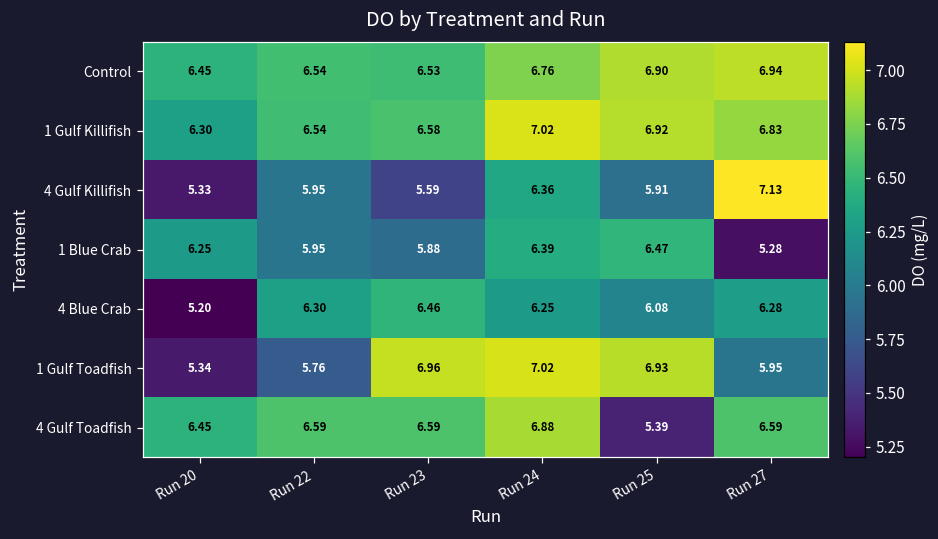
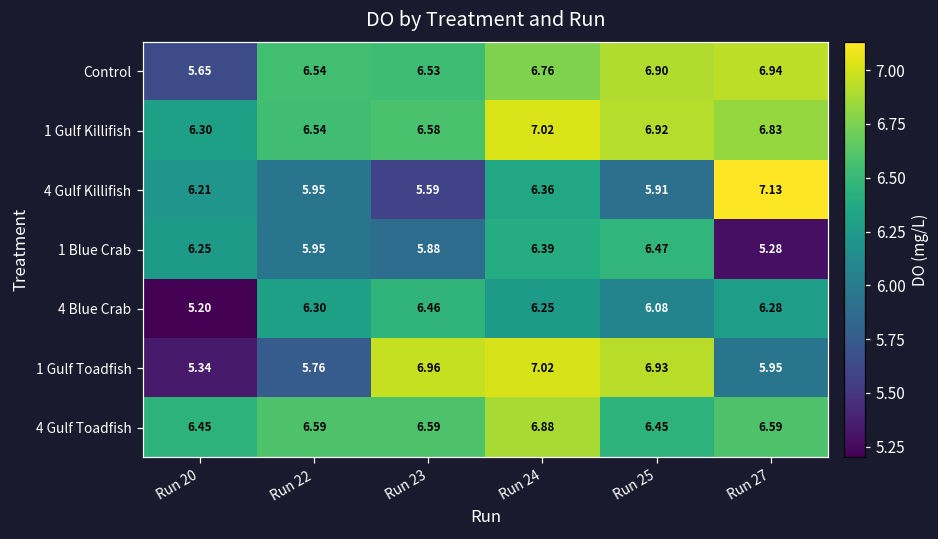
  {
    "Control": {
-     "Run 20": 6.45,
+     "Run 20": 5.65,
      "Run 22": 6.54,
      "Run 23": 6.53,
      "Run 24": 6.76,
      "Run 25": 6.90,
      "Run 27": 6.94
    },
    "1 Gulf Killifish": {
      "Run 20": 6.30,
      "Run 22": 6.54,
      "Run 23": 6.58,
      "Run 24": 7.02,
      "Run 25": 6.92,
      "Run 27": 6.83
    },
    "4 Gulf Killifish": {
-     "Run 20": 5.33,
+     "Run 20": 6.21,
      "Run 22": 5.95,
      "Run 23": 5.59,
      "Run 24": 6.36,
      "Run 25": 5.91,
      "Run 27": 7.13
    },
    "1 Blue Crab": {
      "Run 20": 6.25,
      "Run 22": 5.95,
      "Run 23": 5.88,
      "Run 24": 6.39,
      "Run 25": 6.47,
      "Run 27": 5.28
    },
    "4 Blue Crab": {
      "Run 20": 5.20,
      "Run 22": 6.30,
      "Run 23": 6.46,
      "Run 24": 6.25,
      "Run 25": 6.08,
      "Run 27": 6.28
    },
    "1 Gulf Toadfish": {
      "Run 20": 5.34,
      "Run 22": 5.76,
      "Run 23": 6.96,
      "Run 24": 7.02,
      "Run 25": 6.93,
      "Run 27": 5.95
    },
    "4 Gulf Toadfish": {
      "Run 20": 6.45,
      "Run 22": 6.59,
      "Run 23": 6.59,
      "Run 24": 6.88,
-     "Run 25": 5.39,
+     "Run 25": 6.45,
      "Run 27": 6.59
    }
  }
